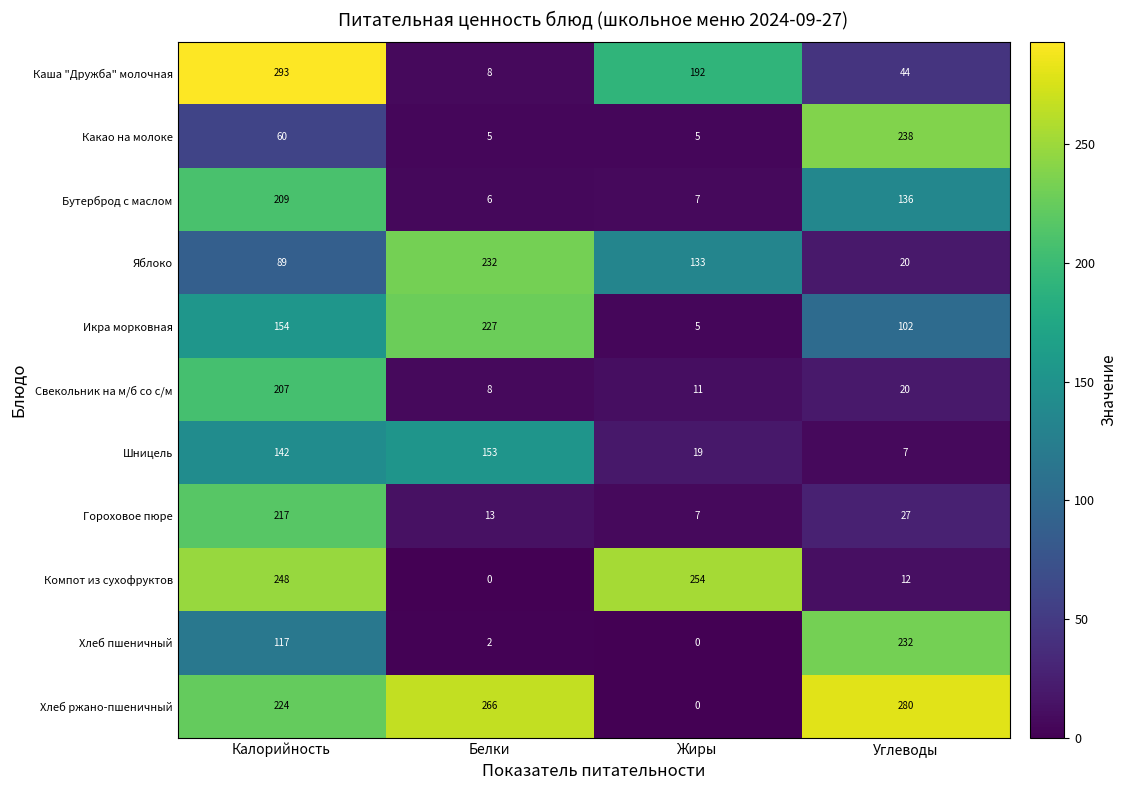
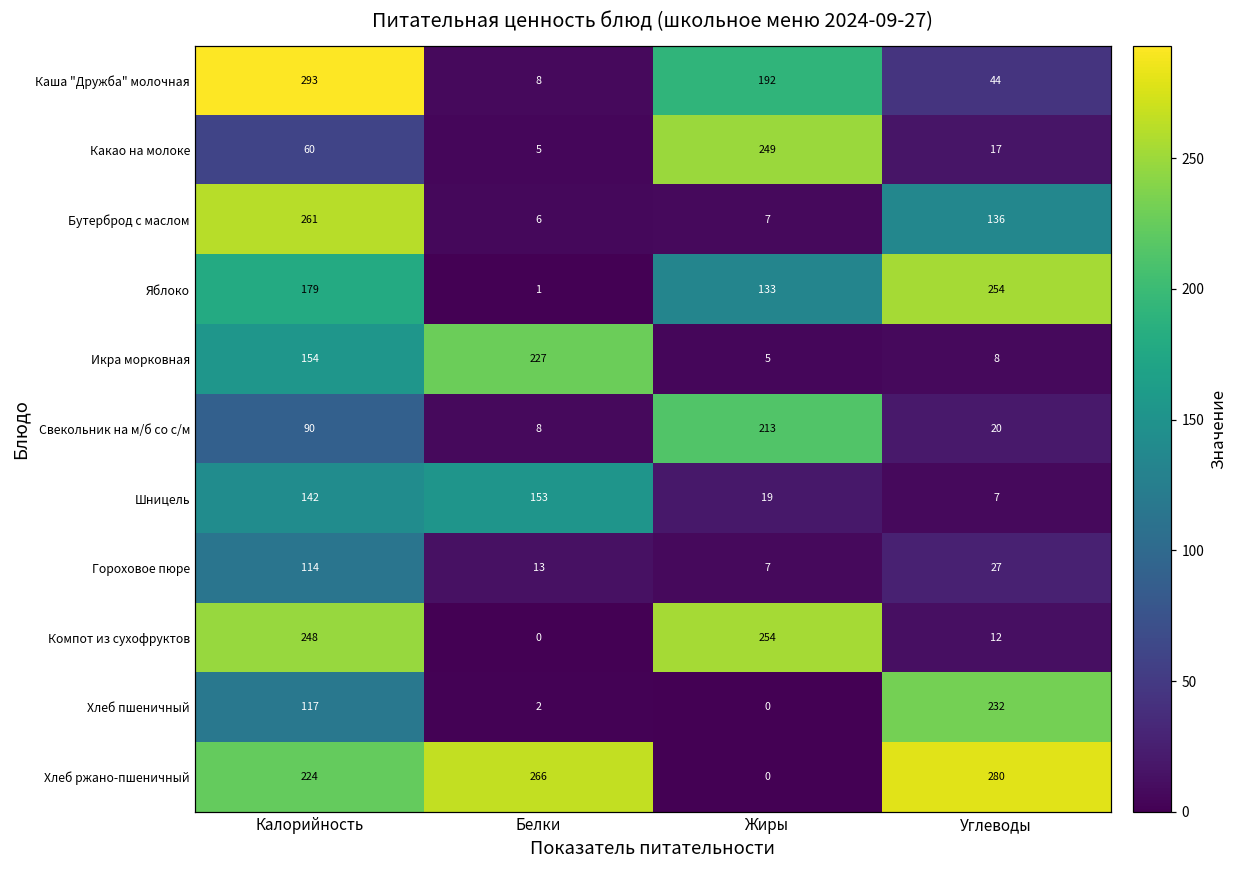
  {
    "Каша \"Дружба\" молочная": {
      "Калорийность": 293,
      "Белки": 8,
      "Жиры": 192,
      "Углеводы": 44
    },
    "Какао на молоке": {
      "Калорийность": 60,
      "Белки": 5,
-     "Жиры": 5,
-     "Углеводы": 238
+     "Жиры": 249,
+     "Углеводы": 17
    },
    "Бутерброд с маслом": {
-     "Калорийность": 209,
+     "Калорийность": 261,
      "Белки": 6,
      "Жиры": 7,
      "Углеводы": 136
    },
    "Яблоко": {
-     "Калорийность": 89,
-     "Белки": 232,
+     "Калорийность": 179,
+     "Белки": 1,
      "Жиры": 133,
-     "Углеводы": 20
+     "Углеводы": 254
    },
    "Икра морковная": {
      "Калорийность": 154,
      "Белки": 227,
      "Жиры": 5,
-     "Углеводы": 102
+     "Углеводы": 8
    },
    "Свекольник на м/б со с/м": {
-     "Калорийность": 207,
+     "Калорийность": 90,
      "Белки": 8,
-     "Жиры": 11,
+     "Жиры": 213,
      "Углеводы": 20
    },
    "Шницель": {
      "Калорийность": 142,
      "Белки": 153,
      "Жиры": 19,
      "Углеводы": 7
    },
    "Гороховое пюре": {
-     "Калорийность": 217,
+     "Калорийность": 114,
      "Белки": 13,
      "Жиры": 7,
      "Углеводы": 27
    },
    "Компот из сухофруктов": {
      "Калорийность": 248,
      "Белки": 0,
      "Жиры": 254,
      "Углеводы": 12
    },
    "Хлеб пшеничный": {
      "Калорийность": 117,
      "Белки": 2,
      "Жиры": 0,
      "Углеводы": 232
    },
    "Хлеб ржано-пшеничный": {
      "Калорийность": 224,
      "Белки": 266,
      "Жиры": 0,
      "Углеводы": 280
    }
  }
